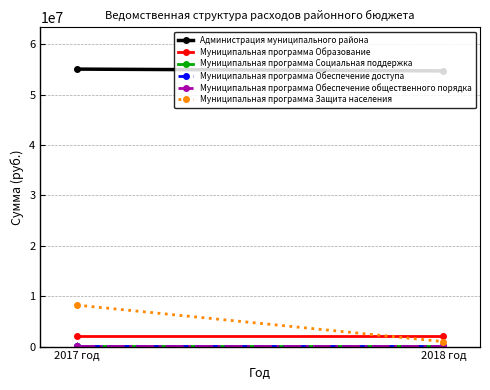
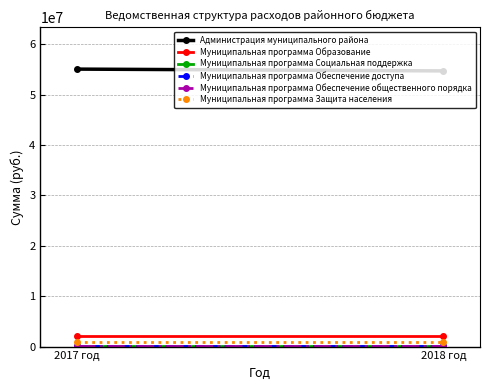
  {
    "Администрация муниципального района": {
      "2017 год": 55000000
    },
    "Муниципальная программа Образование": {
      "2017 год": 2000000,
      "2018 год": 2000000
    },
    "Муниципальная программа Обеспечение общественного порядка": {
      "2017 год": 0,
      "2018 год": 0
    },
    "Муниципальная программа Защита населения": {
-     "2017 год": 8000000,
+     "2017 год": 1000000,
      "2018 год": 1000000
    }
  }
